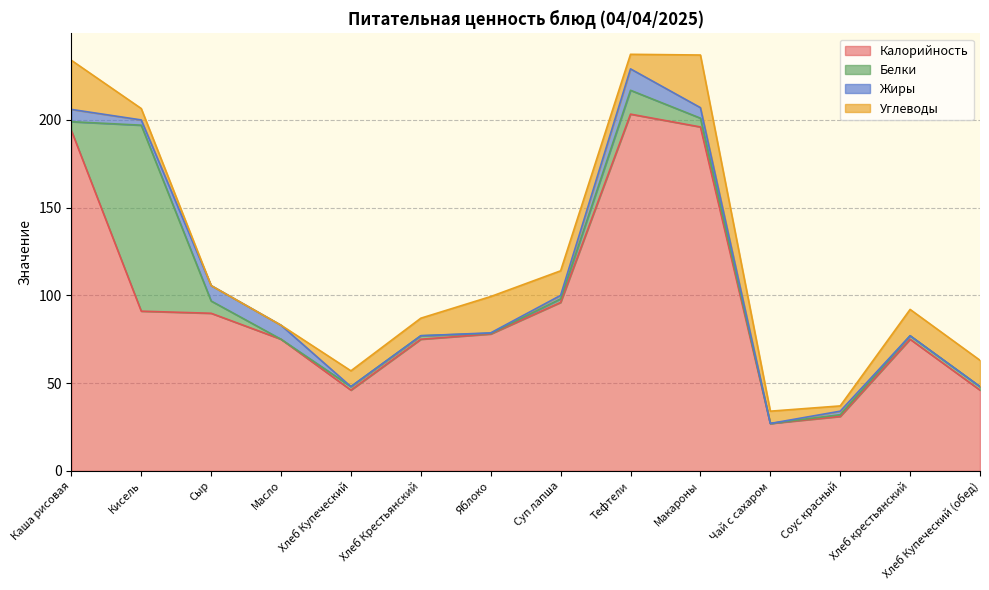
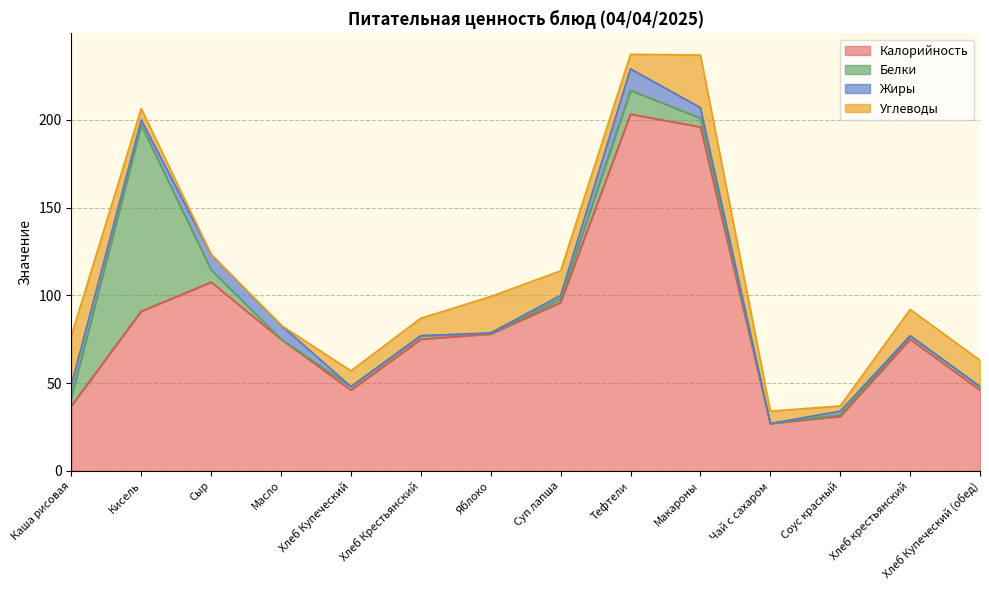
  {
    "Калорийность": {
-     "Каша рисовая": 194,
+     "Каша рисовая": 37,
      "Кисель": 91,
-     "Сыр": 90,
+     "Сыр": 108,
      "Хлеб Купеческий": 46,
      "Хлеб Крестьянский": 75,
      "Суп лапша": 96,
      "Тефтели": 203,
      "Макароны": 196,
      "Хлеб крестьянский": 75,
      "Хлеб Купеческий (обед)": 46
    },
    "Белки": {
      "Каша рисовая": 5,
      "Кисель": 106,
      "Сыр": 7,
      "Суп лапша": 2,
      "Тефтели": 14,
      "Макароны": 5
    },
    "Жиры": {
      "Каша рисовая": 7,
      "Кисель": 3,
      "Суп лапша": 2,
      "Тефтели": 12,
      "Макароны": 6,
      "Соус красный": 2
    },
    "Углеводы": {
      "Каша рисовая": 28,
      "Кисель": 7,
      "Хлеб Купеческий": 9,
      "Хлеб Крестьянский": 10,
      "Яблоко": 21,
      "Суп лапша": 14,
      "Тефтели": 8,
      "Макароны": 30,
      "Чай с сахаром": 7,
      "Соус красный": 3,
      "Хлеб крестьянский": 15,
      "Хлеб Купеческий (обед)": 15
    }
  }
